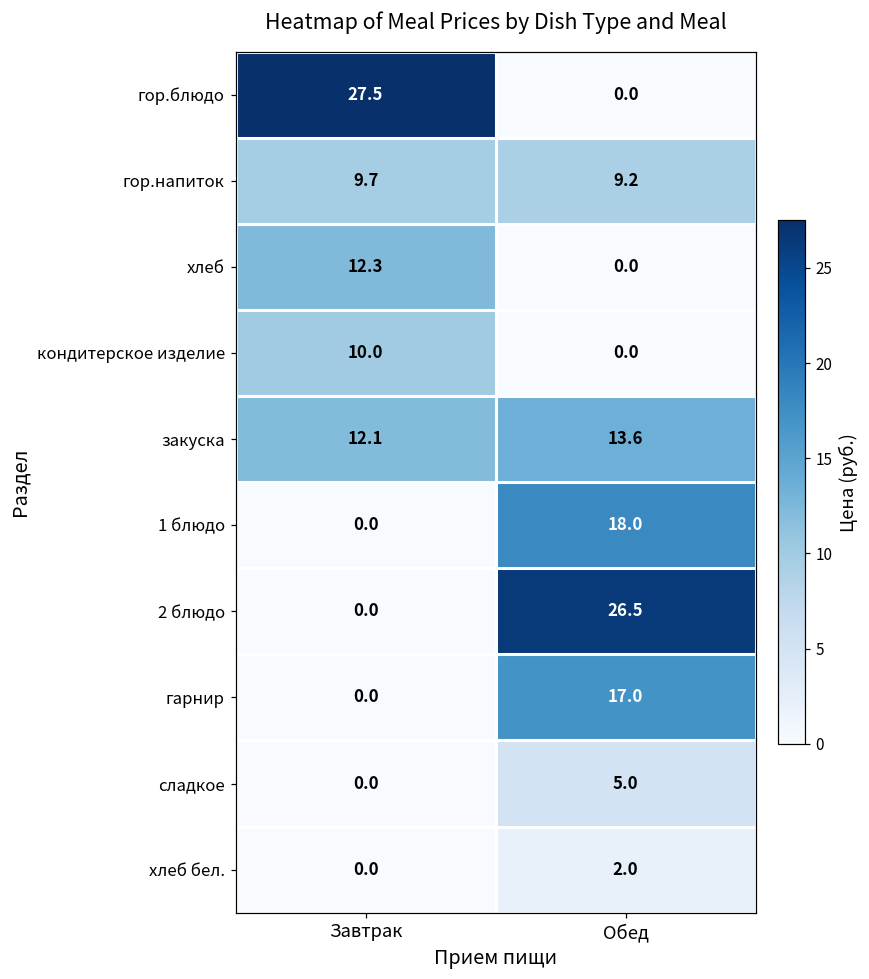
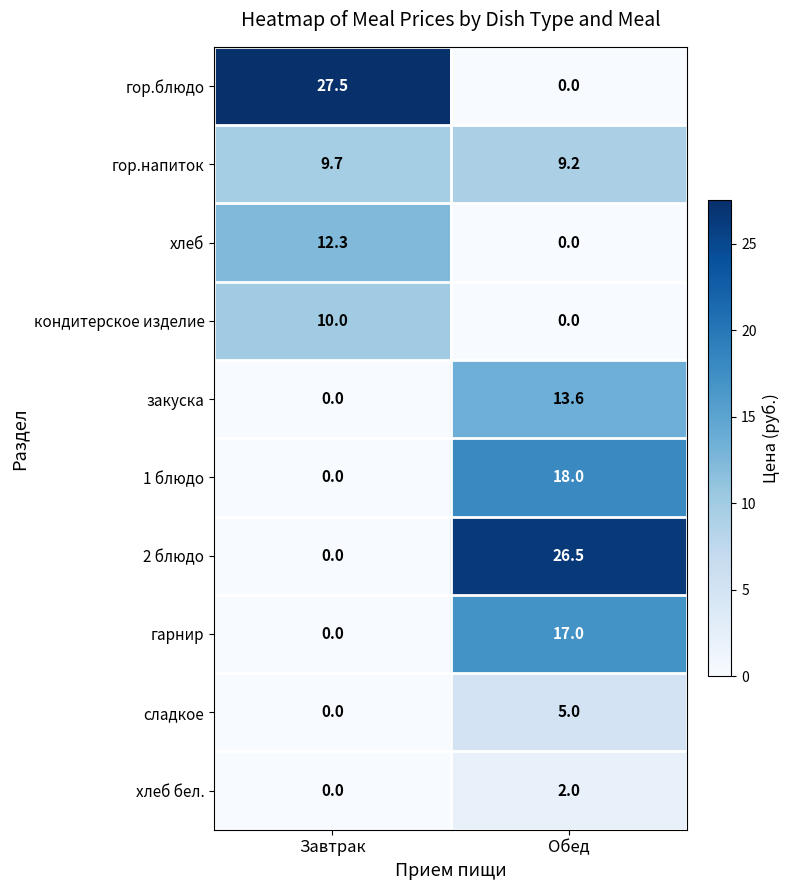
  {
    "гор.блюдо": {
      "Завтрак": 27.5,
      "Обед": 0.0
    },
    "гор.напиток": {
      "Завтрак": 9.7,
      "Обед": 9.2
    },
    "хлеб": {
      "Завтрак": 12.3,
      "Обед": 0.0
    },
    "кондитерское изделие": {
      "Завтрак": 10.0,
      "Обед": 0.0
    },
    "закуска": {
-     "Завтрак": 12.1,
+     "Завтрак": 0.0,
      "Обед": 13.6
    },
    "1 блюдо": {
      "Завтрак": 0.0,
      "Обед": 18.0
    },
    "2 блюдо": {
      "Завтрак": 0.0,
      "Обед": 26.5
    },
    "гарнир": {
      "Завтрак": 0.0,
      "Обед": 17.0
    },
    "сладкое": {
      "Завтрак": 0.0,
      "Обед": 5.0
    },
    "хлеб бел.": {
      "Завтрак": 0.0,
      "Обед": 2.0
    }
  }
